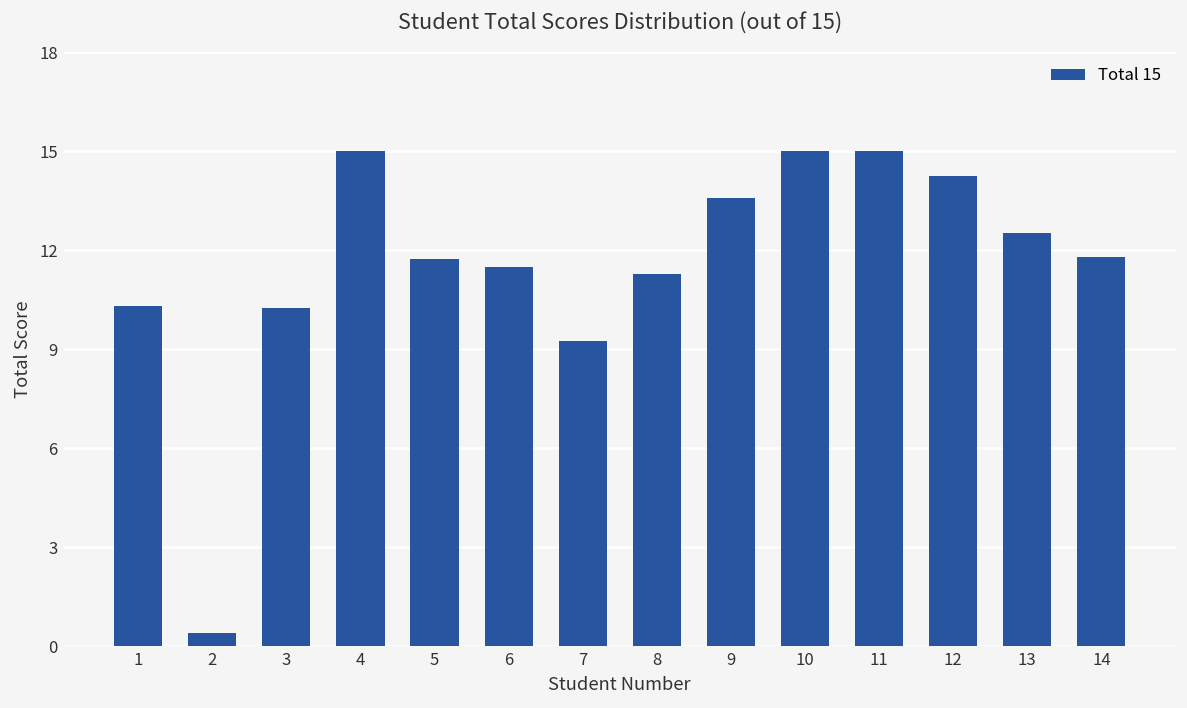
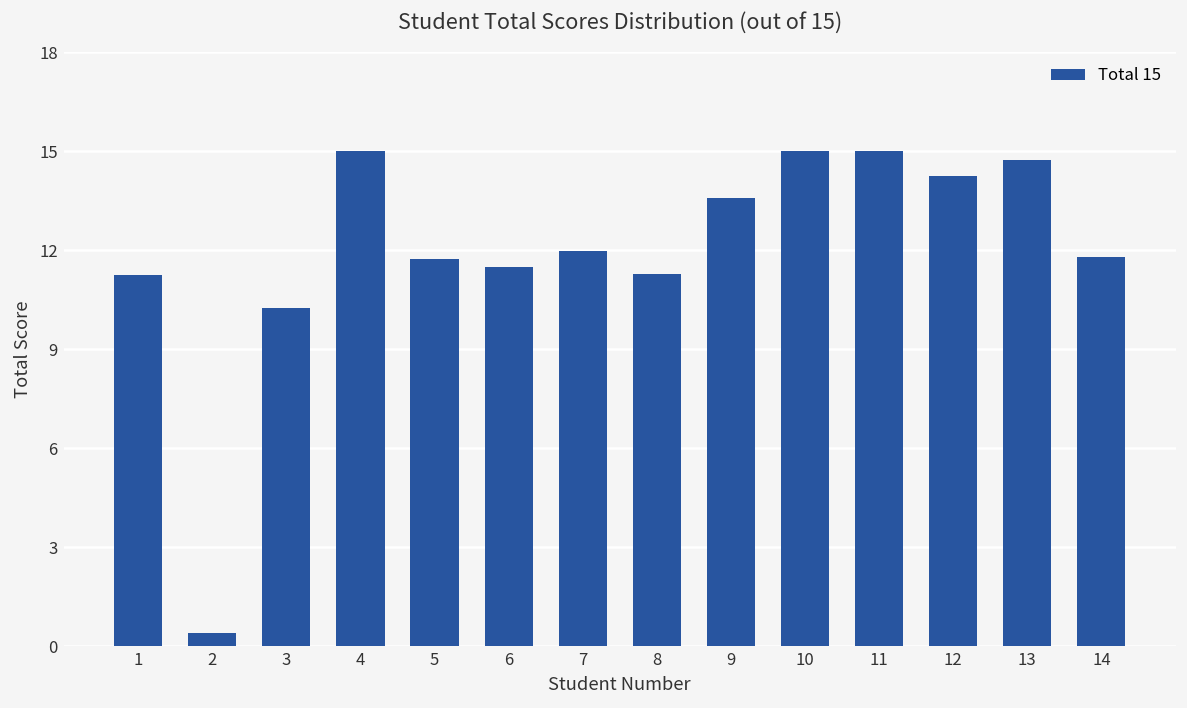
  {
-   "1": 10.3,
+   "1": 11.3,
    "2": 0.4,
    "3": 10.3,
    "4": 15.0,
    "5": 11.8,
    "6": 11.5,
-   "7": 9.3,
+   "7": 12.0,
    "8": 11.3,
    "9": 13.6,
    "10": 15.0,
    "11": 15.0,
    "12": 14.3,
-   "13": 12.5,
+   "13": 14.8,
    "14": 11.8
  }
